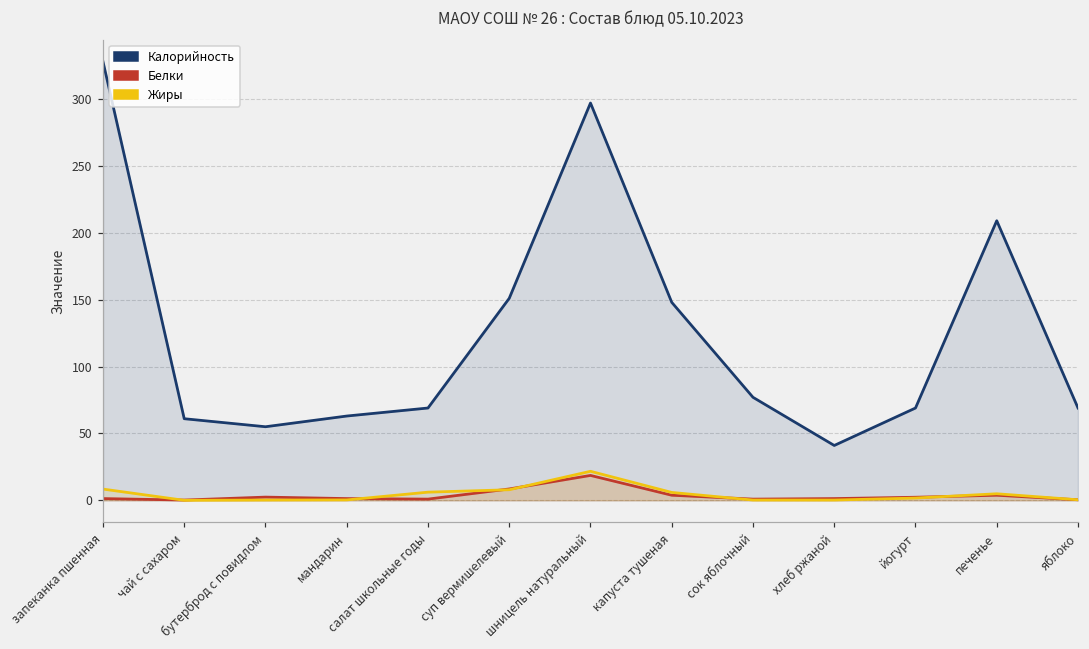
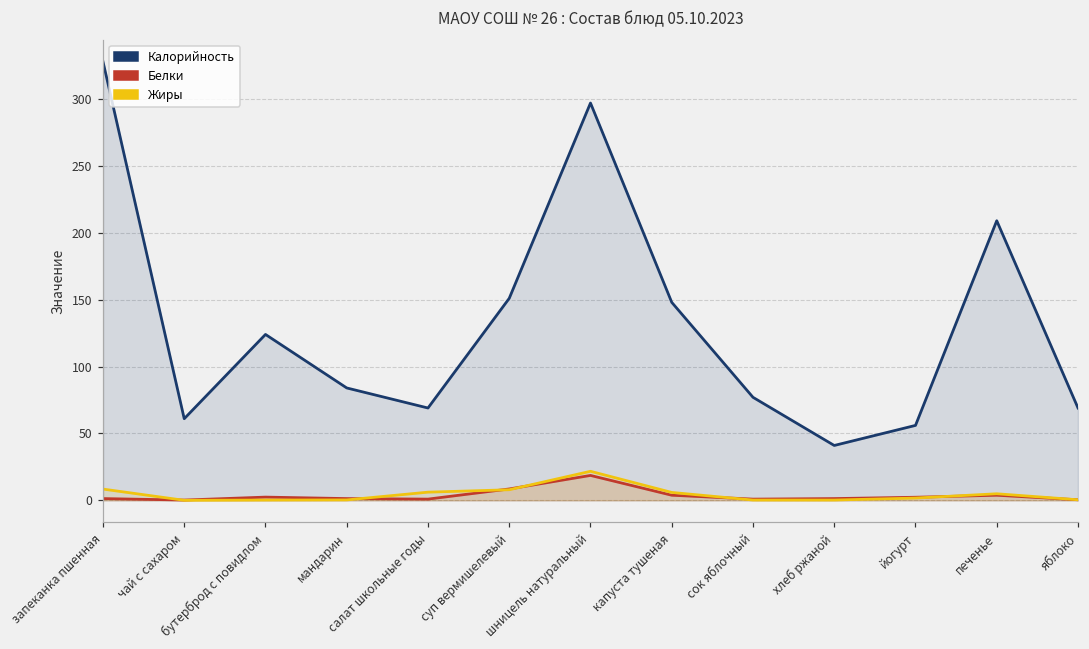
  {
    "Калорийность": {
      "запеканка пшенная": 328,
      "чай с сахаром": 61,
-     "бутерброд с повидлом": 55,
-     "мандарин": 63,
+     "бутерброд с повидлом": 124,
+     "мандарин": 84,
      "салат школьные годы": 69,
      "суп вермишелевый": 151,
      "шницель натуральный": 297,
      "капуста тушеная": 148,
      "сок яблочный": 77,
      "хлеб ржаной": 41,
-     "йогурт": 69,
+     "йогурт": 56,
      "печенье": 209,
      "яблоко": 69
    },
    "Белки": {
      "запеканка пшенная": 1,
      "бутерброд с повидлом": 2,
      "салат школьные годы": 1,
      "шницель натуральный": 19
    },
    "Жиры": {
      "запеканка пшенная": 8,
      "бутерброд с повидлом": 0,
      "салат школьные годы": 6,
      "шницель натуральный": 22
    }
  }
